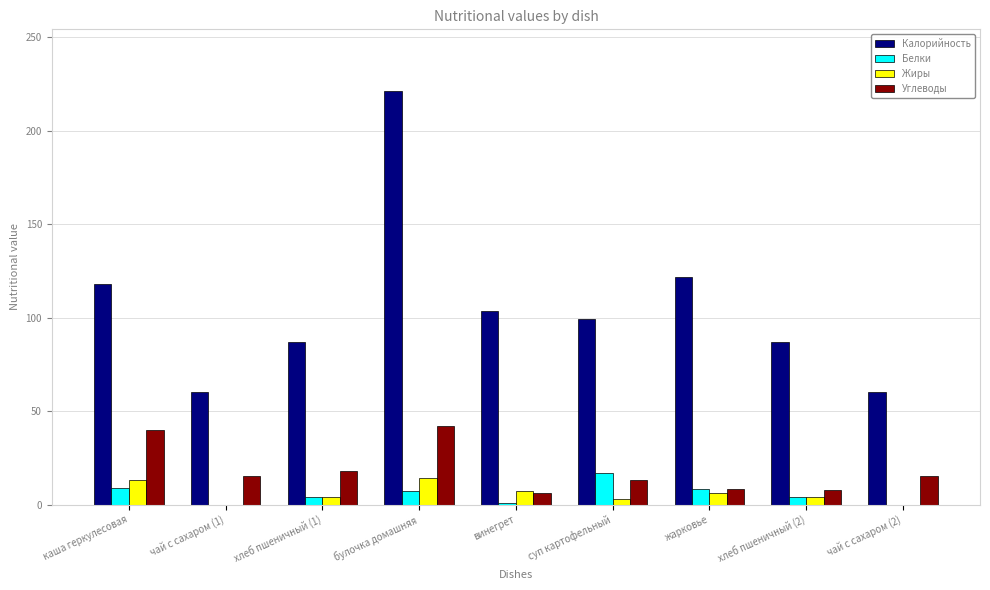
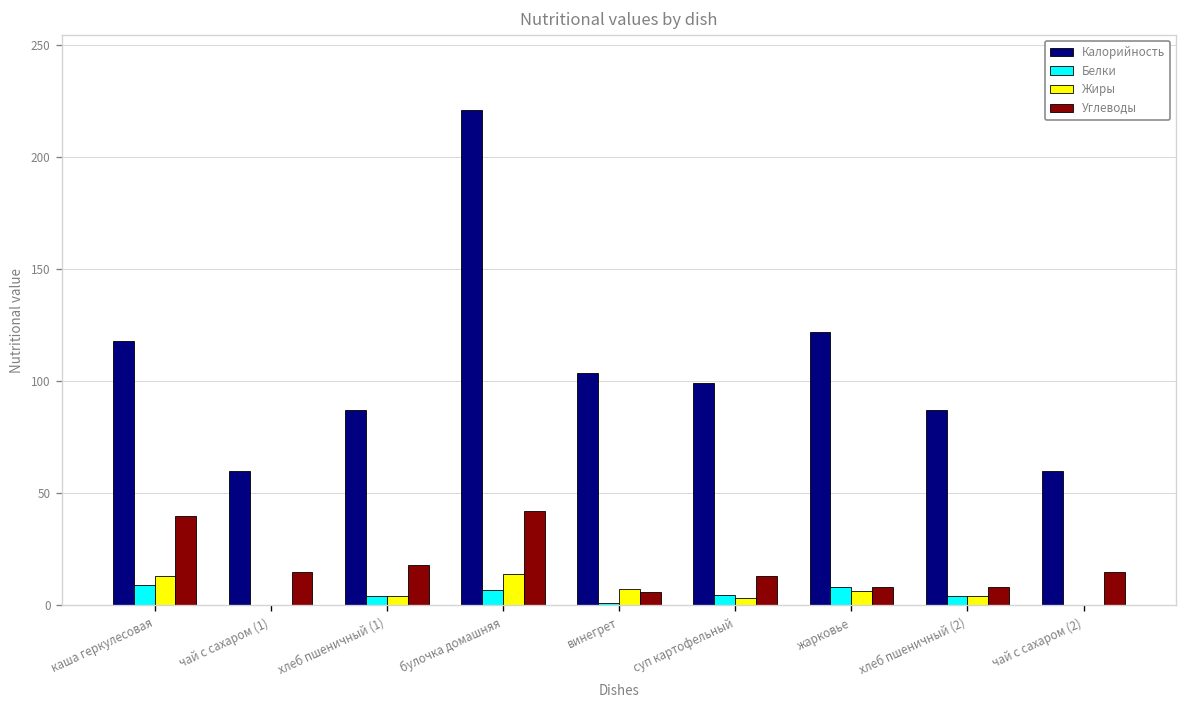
  {
    "Калорийность": {
      "каша геркулесовая": 118,
      "чай с сахаром (1)": 60,
      "хлеб пшеничный (1)": 87,
      "булочка домашняя": 221,
      "винегрет": 104,
      "суп картофельный": 99,
      "жарковье": 122,
      "хлеб пшеничный (2)": 87,
      "чай с сахаром (2)": 60
    },
    "Белки": {
      "каша геркулесовая": 9,
      "чай с сахаром (1)": 0,
      "хлеб пшеничный (1)": 4,
      "булочка домашняя": 7,
-     "суп картофельный": 17,
+     "суп картофельный": 5,
      "жарковье": 8,
      "хлеб пшеничный (2)": 4,
      "чай с сахаром (2)": 0
    },
    "Жиры": {
      "каша геркулесовая": 13,
      "чай с сахаром (1)": 0,
      "хлеб пшеничный (1)": 4,
      "булочка домашняя": 14,
      "винегрет": 7,
      "суп картофельный": 3,
      "жарковье": 6,
      "хлеб пшеничный (2)": 4,
      "чай с сахаром (2)": 0
    },
    "Углеводы": {
      "каша геркулесовая": 40,
      "чай с сахаром (1)": 15,
      "хлеб пшеничный (1)": 18,
      "булочка домашняя": 42,
      "винегрет": 6,
      "суп картофельный": 13,
      "жарковье": 8,
      "хлеб пшеничный (2)": 8,
      "чай с сахаром (2)": 15
    }
  }
